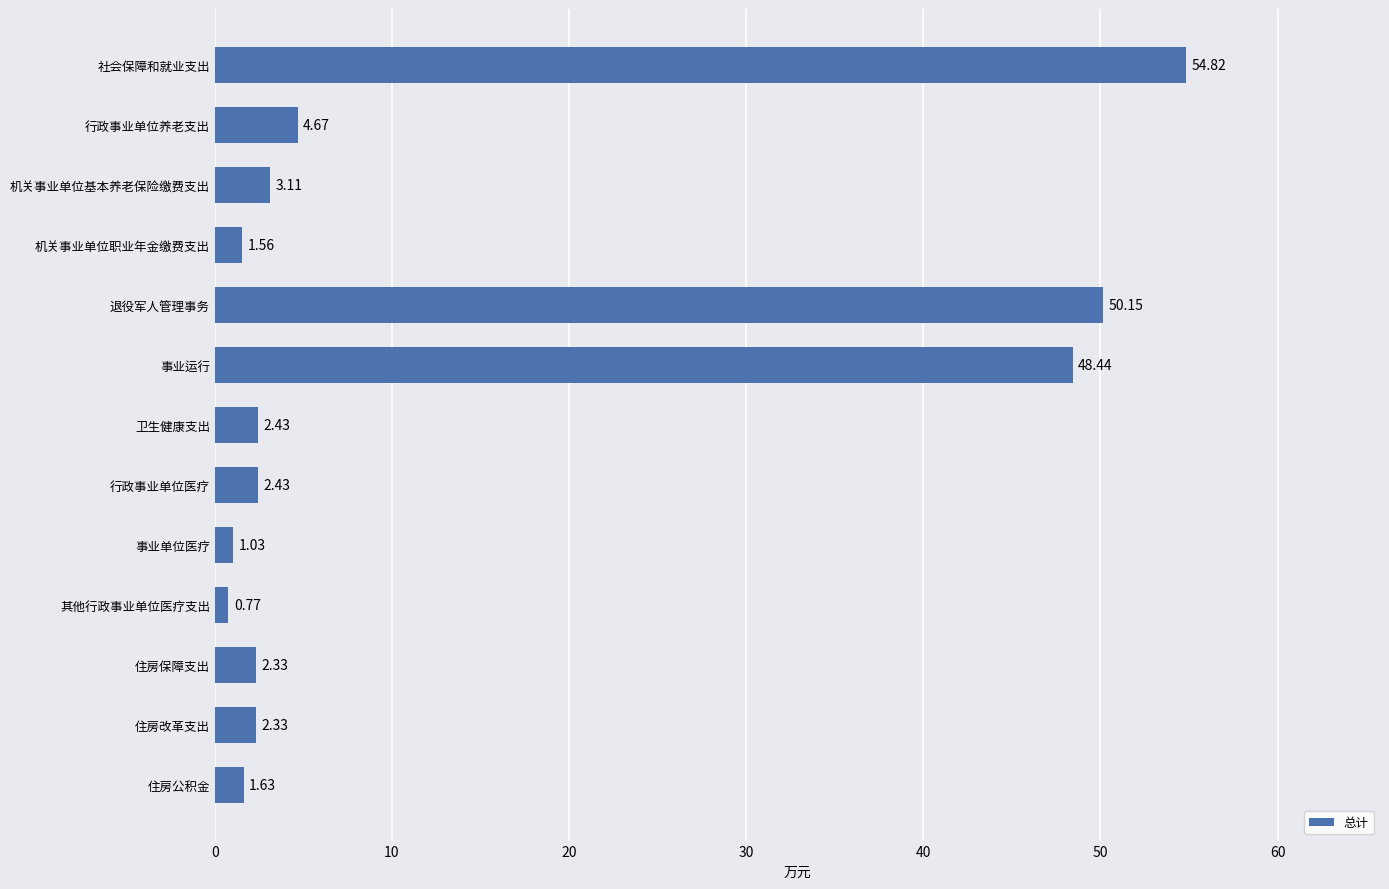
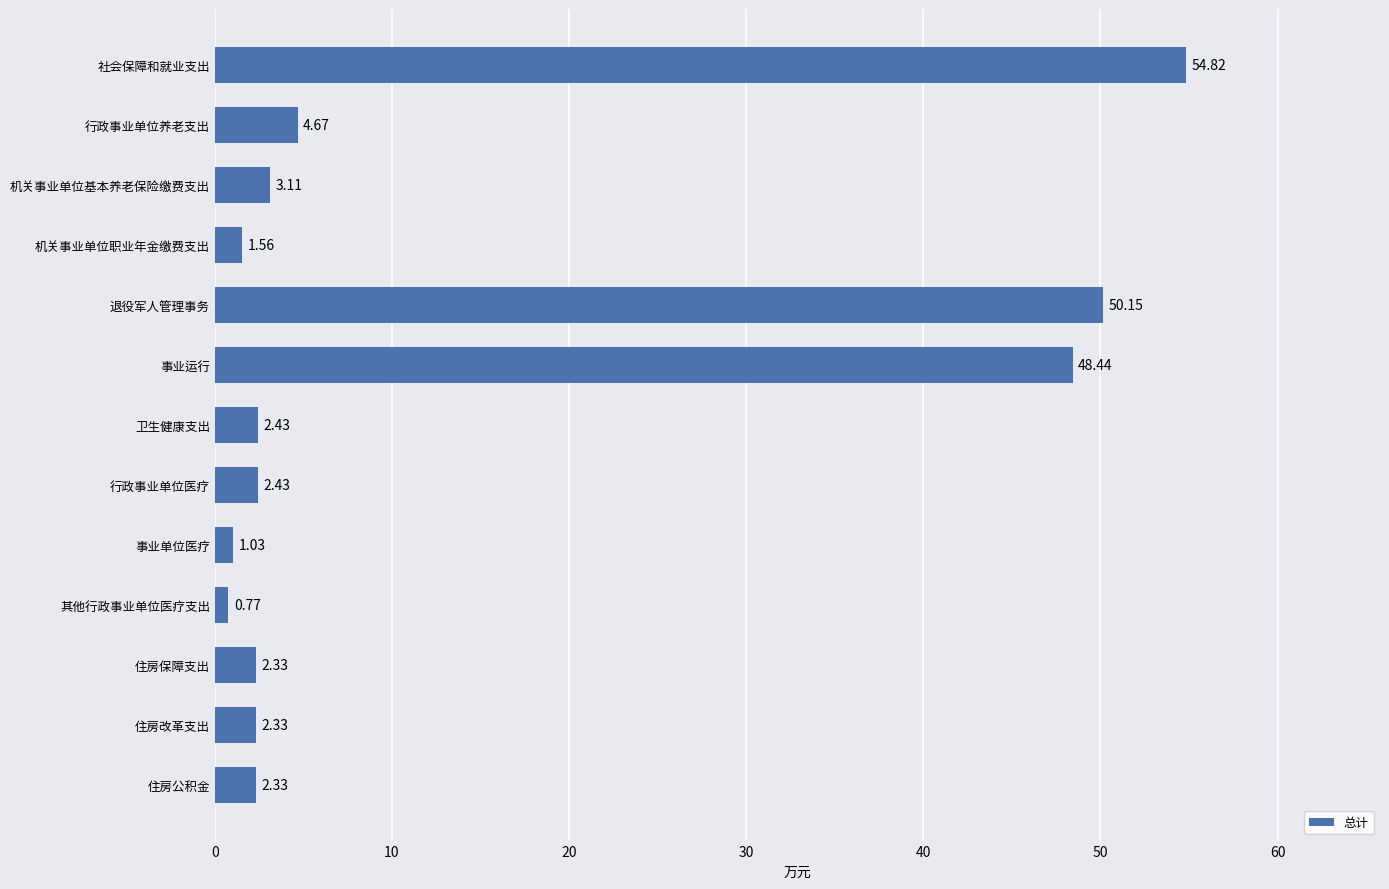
  {
    "社会保障和就业支出": 54.82,
    "行政事业单位养老支出": 4.67,
    "机关事业单位基本养老保险缴费支出": 3.11,
    "机关事业单位职业年金缴费支出": 1.56,
    "退役军人管理事务": 50.15,
    "事业运行": 48.44,
    "卫生健康支出": 2.43,
    "行政事业单位医疗": 2.43,
    "事业单位医疗": 1.03,
    "其他行政事业单位医疗支出": 0.77,
    "住房保障支出": 2.33,
    "住房改革支出": 2.33,
-   "住房公积金": 1.63
+   "住房公积金": 2.33
  }
